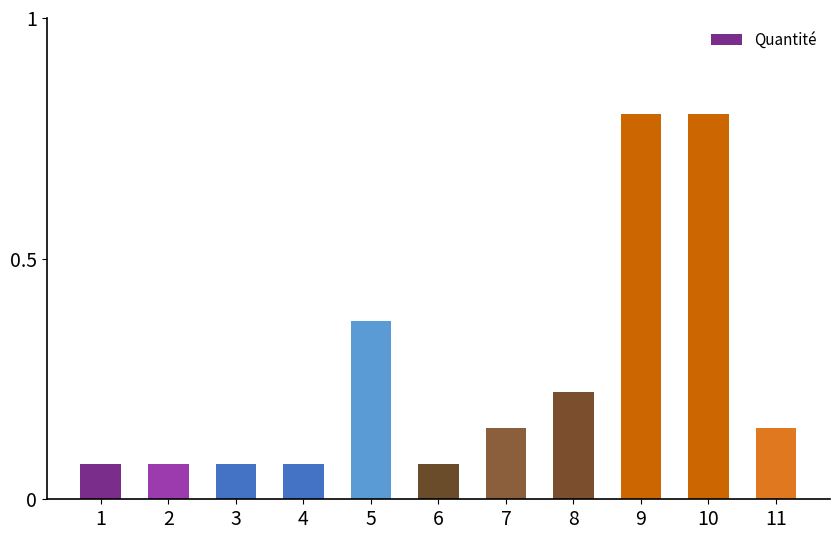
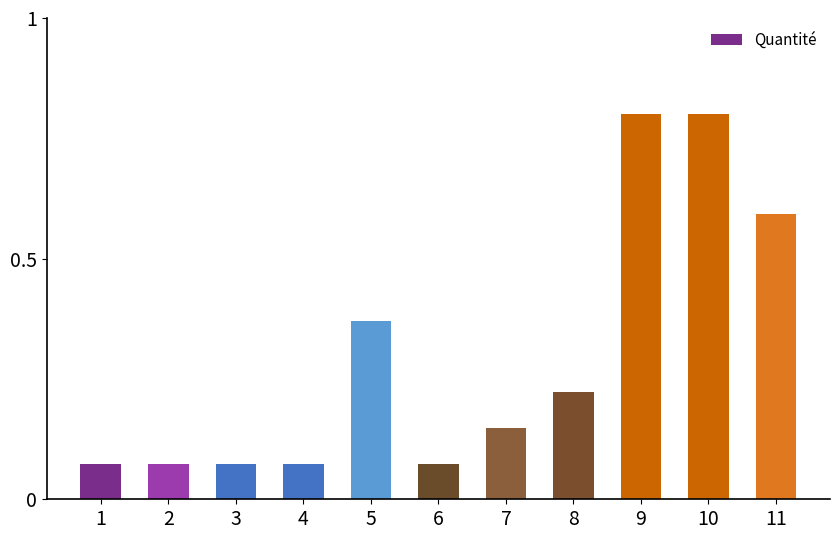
  {
    "1": 0.07,
    "2": 0.07,
    "3": 0.07,
    "4": 0.07,
    "5": 0.37,
    "6": 0.07,
    "7": 0.15,
    "8": 0.22,
    "9": 0.80,
    "10": 0.80,
-   "11": 0.15
+   "11": 0.59
  }
